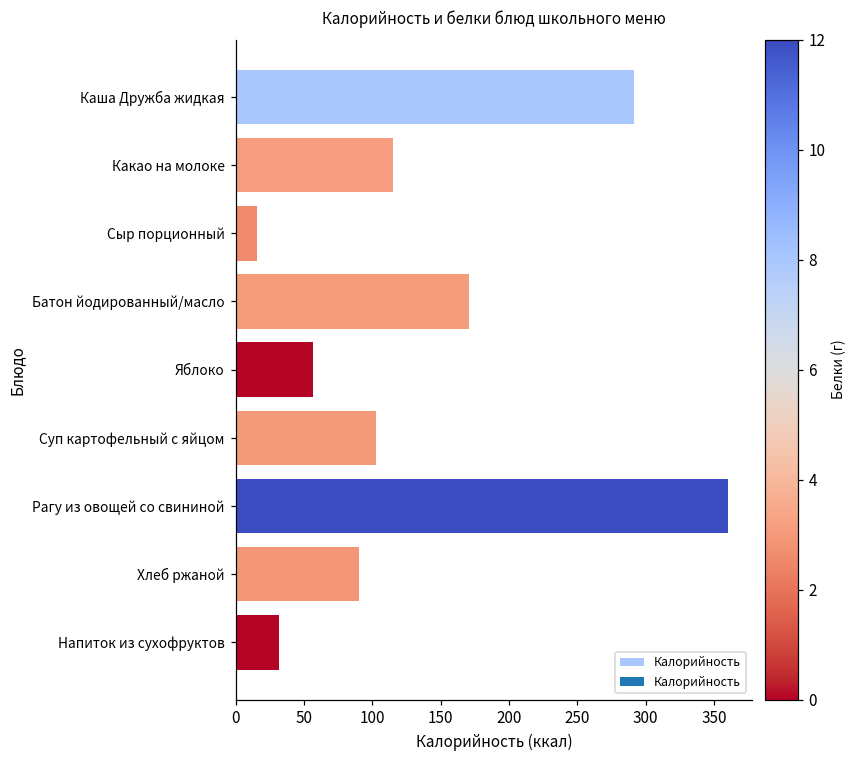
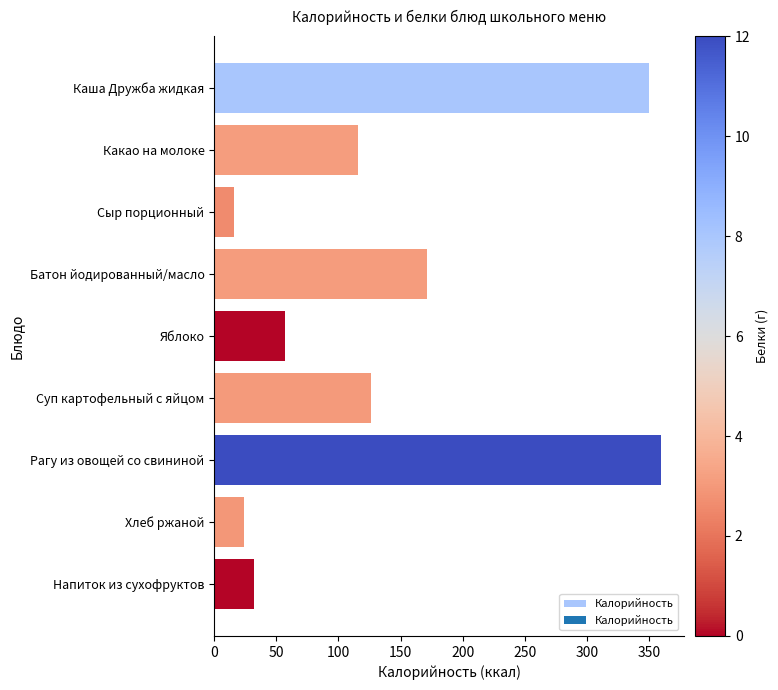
  {
-   "Каша Дружба жидкая": 292,
+   "Каша Дружба жидкая": 350,
    "Какао на молоке": 115,
    "Сыр порционный": 16,
    "Батон йодированный/масло": 171,
    "Яблоко": 57,
-   "Суп картофельный с яйцом": 103,
+   "Суп картофельный с яйцом": 126,
    "Рагу из овощей со свининой": 360,
-   "Хлеб ржаной": 90,
+   "Хлеб ржаной": 24,
    "Напиток из сухофруктов": 32
  }
